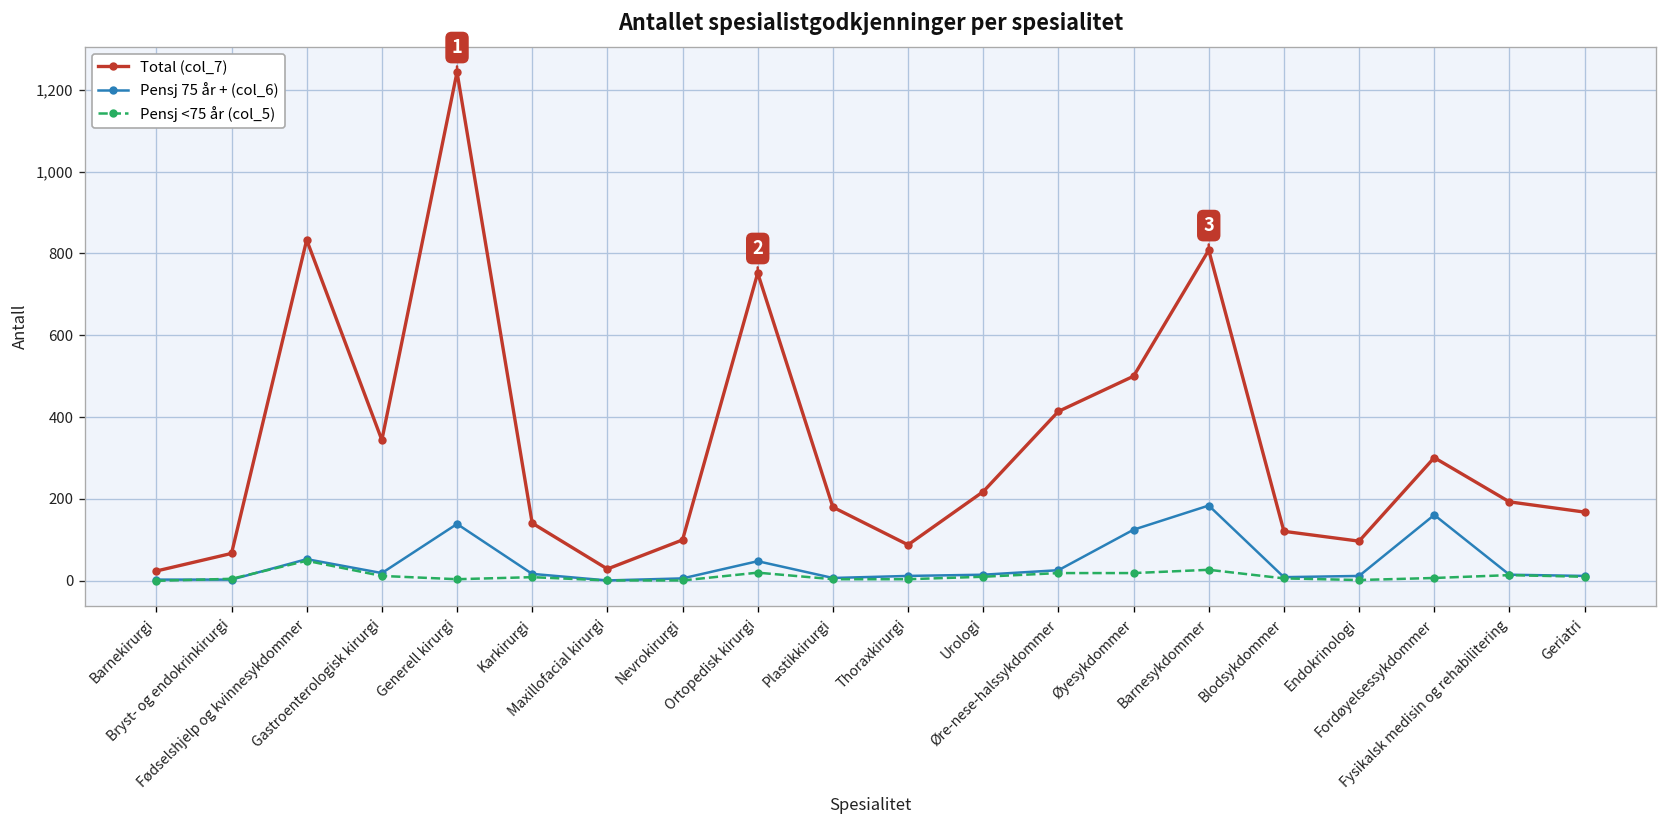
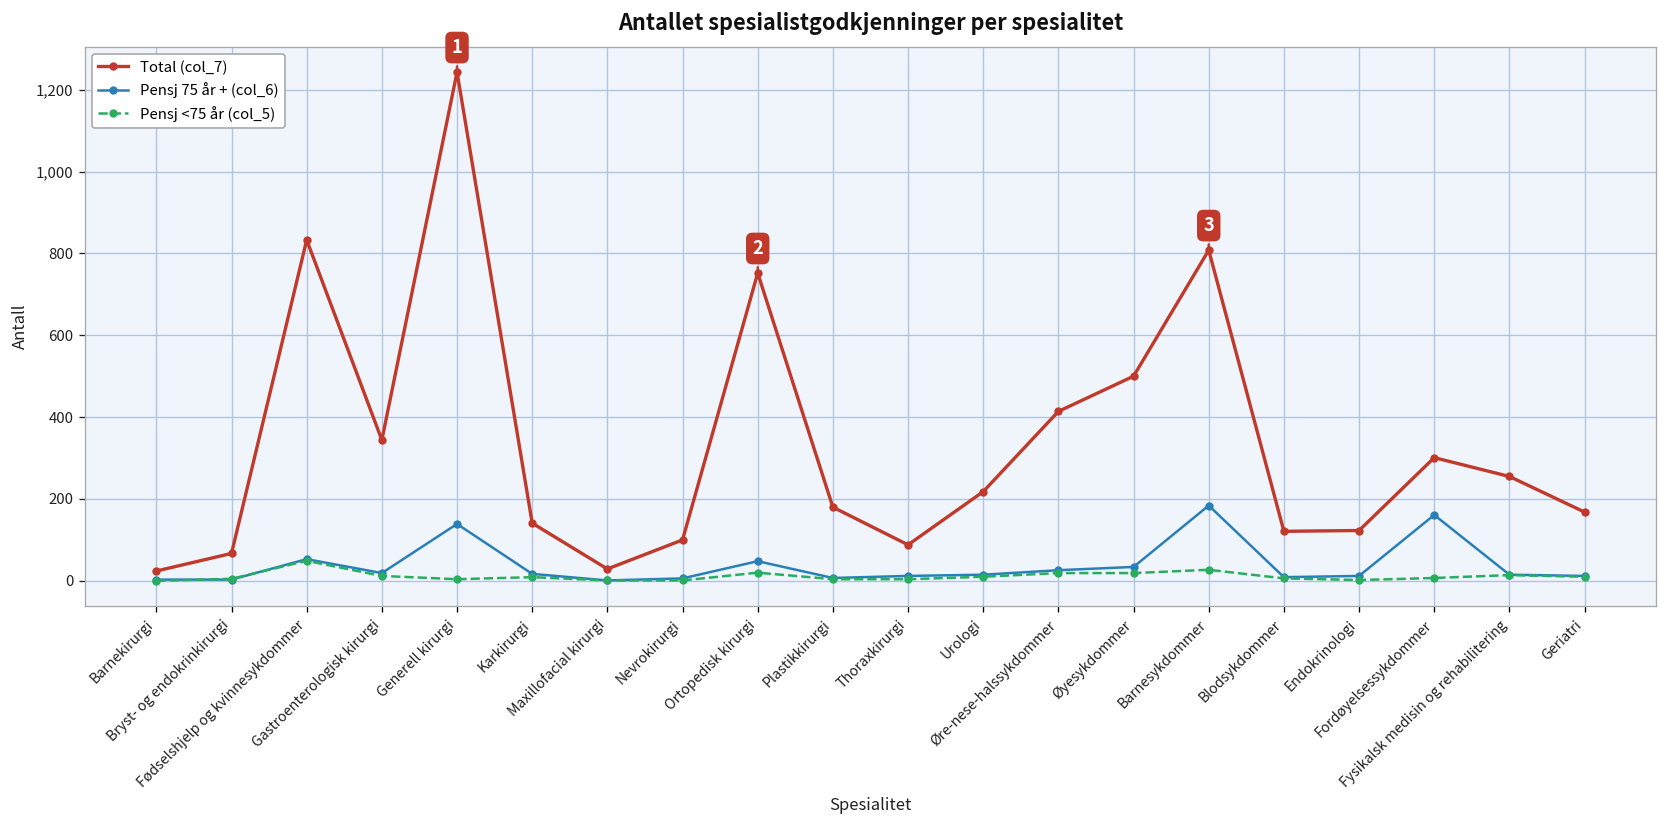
  {
    "Total (col_7)": {
      "Barnekirurgi": 20,
      "Bryst- og endokrinkirurgi": 70,
      "Fødselshjelp og kvinnesykdommer": 830,
      "Gastroenterologisk kirurgi": 340,
      "Karkirurgi": 140,
      "Maxillofacial kirurgi": 30,
      "Nevrokirurgi": 100,
      "Plastikkirurgi": 180,
      "Thoraxkirurgi": 90,
      "Urologi": 220,
      "Øre-nese-halssykdommer": 410,
      "Øyesykdommer": 500,
      "Blodsykdommer": 120,
-     "Endokrinologi": 100,
+     "Endokrinologi": 120,
      "Fordøyelsessykdommer": 300,
-     "Fysikalsk medisin og rehabilitering": 190,
+     "Fysikalsk medisin og rehabilitering": 260,
      "Geriatri": 170
    },
    "Pensj 75 år + (col_6)": {
      "Generell kirurgi": 140,
      "Karkirurgi": 20,
      "Ortopedisk kirurgi": 50,
      "Thoraxkirurgi": 10,
-     "Øyesykdommer": 130,
+     "Øyesykdommer": 30,
      "Barnesykdommer": 180,
      "Endokrinologi": 10,
      "Fordøyelsessykdommer": 160
    },
    "Pensj <75 år (col_5)": {
      "Generell kirurgi": 0,
      "Karkirurgi": 10,
      "Ortopedisk kirurgi": 20,
      "Thoraxkirurgi": 0,
      "Øyesykdommer": 20,
      "Barnesykdommer": 30,
      "Endokrinologi": 0,
      "Fordøyelsessykdommer": 10
    }
  }
